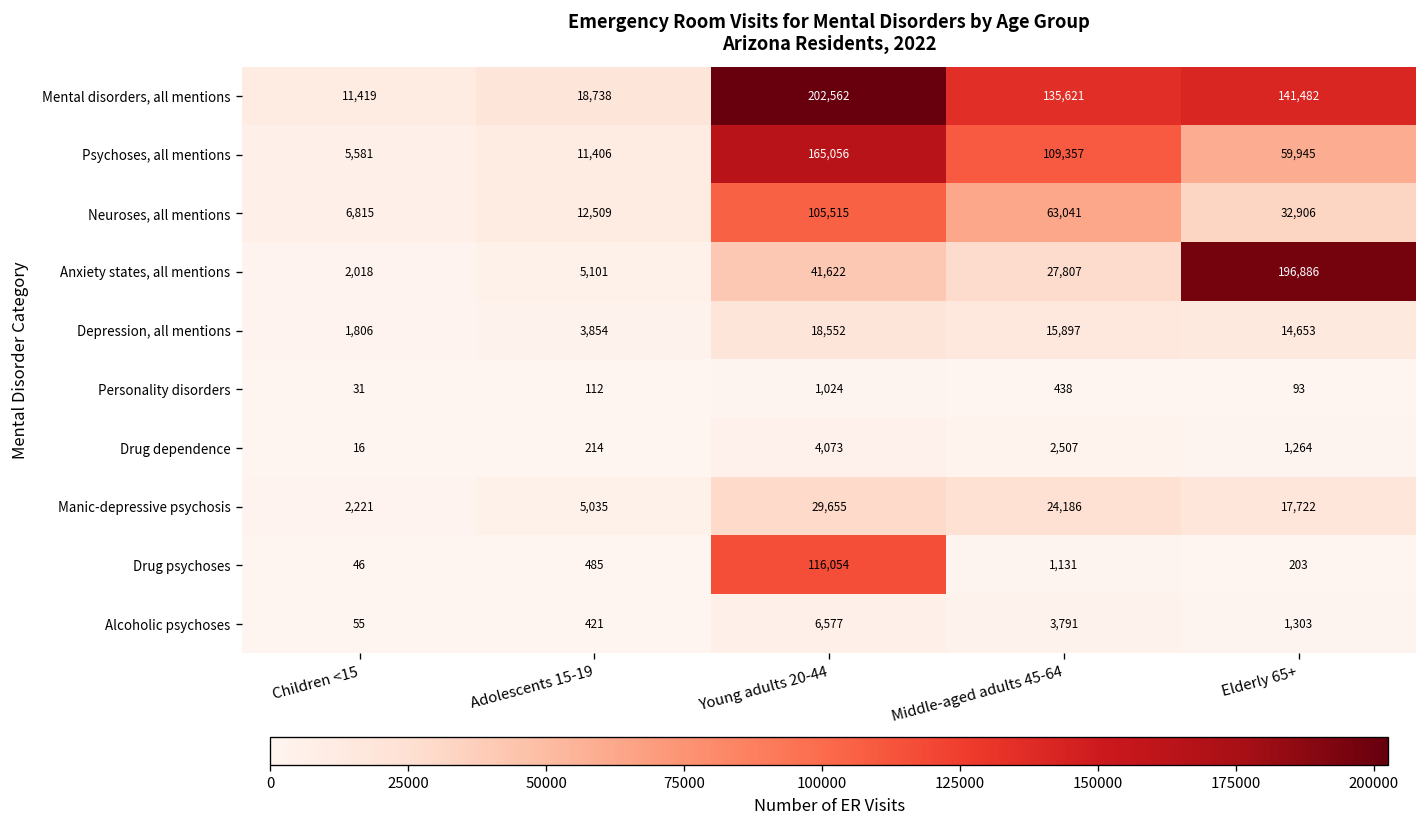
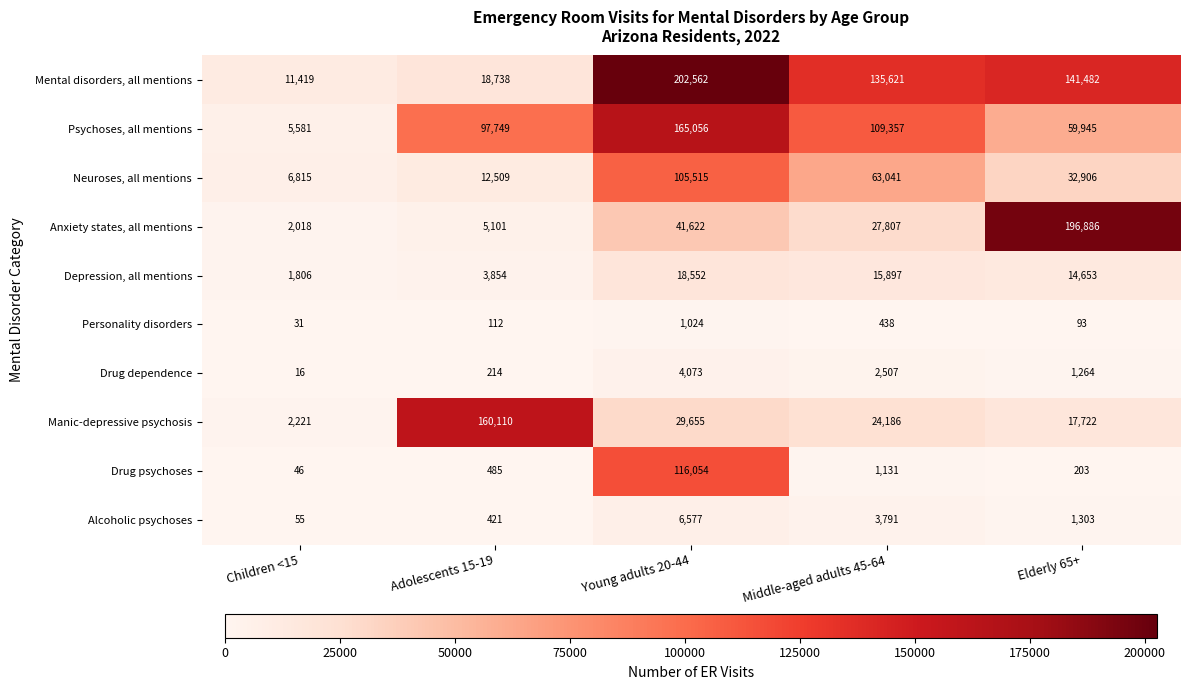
  {
    "Mental disorders, all mentions": {
      "Children <15": "11,419",
      "Adolescents 15-19": "18,738",
      "Young adults 20-44": "202,562",
      "Middle-aged adults 45-64": "135,621",
      "Elderly 65+": "141,482"
    },
    "Psychoses, all mentions": {
      "Children <15": "5,581",
-     "Adolescents 15-19": "11,406",
+     "Adolescents 15-19": "97,749",
      "Young adults 20-44": "165,056",
      "Middle-aged adults 45-64": "109,357",
      "Elderly 65+": "59,945"
    },
    "Neuroses, all mentions": {
      "Children <15": "6,815",
      "Adolescents 15-19": "12,509",
      "Young adults 20-44": "105,515",
      "Middle-aged adults 45-64": "63,041",
      "Elderly 65+": "32,906"
    },
    "Anxiety states, all mentions": {
      "Children <15": "2,018",
      "Adolescents 15-19": "5,101",
      "Young adults 20-44": "41,622",
      "Middle-aged adults 45-64": "27,807",
      "Elderly 65+": "196,886"
    },
    "Depression, all mentions": {
      "Children <15": "1,806",
      "Adolescents 15-19": "3,854",
      "Young adults 20-44": "18,552",
      "Middle-aged adults 45-64": "15,897",
      "Elderly 65+": "14,653"
    },
    "Personality disorders": {
      "Children <15": "31",
      "Adolescents 15-19": "112",
      "Young adults 20-44": "1,024",
      "Middle-aged adults 45-64": "438",
      "Elderly 65+": "93"
    },
    "Drug dependence": {
      "Children <15": "16",
      "Adolescents 15-19": "214",
      "Young adults 20-44": "4,073",
      "Middle-aged adults 45-64": "2,507",
      "Elderly 65+": "1,264"
    },
    "Manic-depressive psychosis": {
      "Children <15": "2,221",
-     "Adolescents 15-19": "5,035",
+     "Adolescents 15-19": "160,110",
      "Young adults 20-44": "29,655",
      "Middle-aged adults 45-64": "24,186",
      "Elderly 65+": "17,722"
    },
    "Drug psychoses": {
      "Children <15": "46",
      "Adolescents 15-19": "485",
      "Young adults 20-44": "116,054",
      "Middle-aged adults 45-64": "1,131",
      "Elderly 65+": "203"
    },
    "Alcoholic psychoses": {
      "Children <15": "55",
      "Adolescents 15-19": "421",
      "Young adults 20-44": "6,577",
      "Middle-aged adults 45-64": "3,791",
      "Elderly 65+": "1,303"
    }
  }
